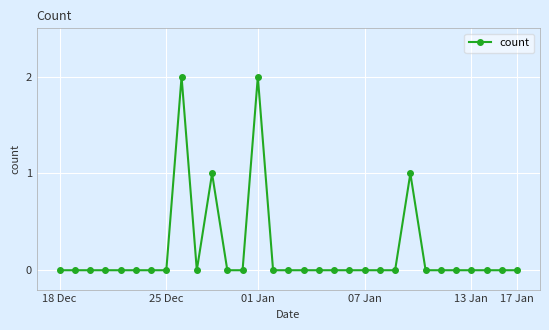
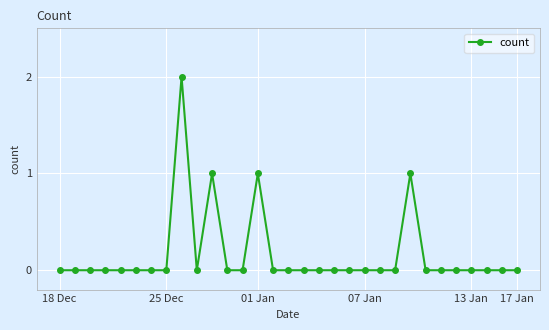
  {
    "18 Dec": 0,
    "25 Dec": 0,
-   "01 Jan": 2,
+   "01 Jan": 1,
    "07 Jan": 0,
    "13 Jan": 0,
    "17 Jan": 0
  }
